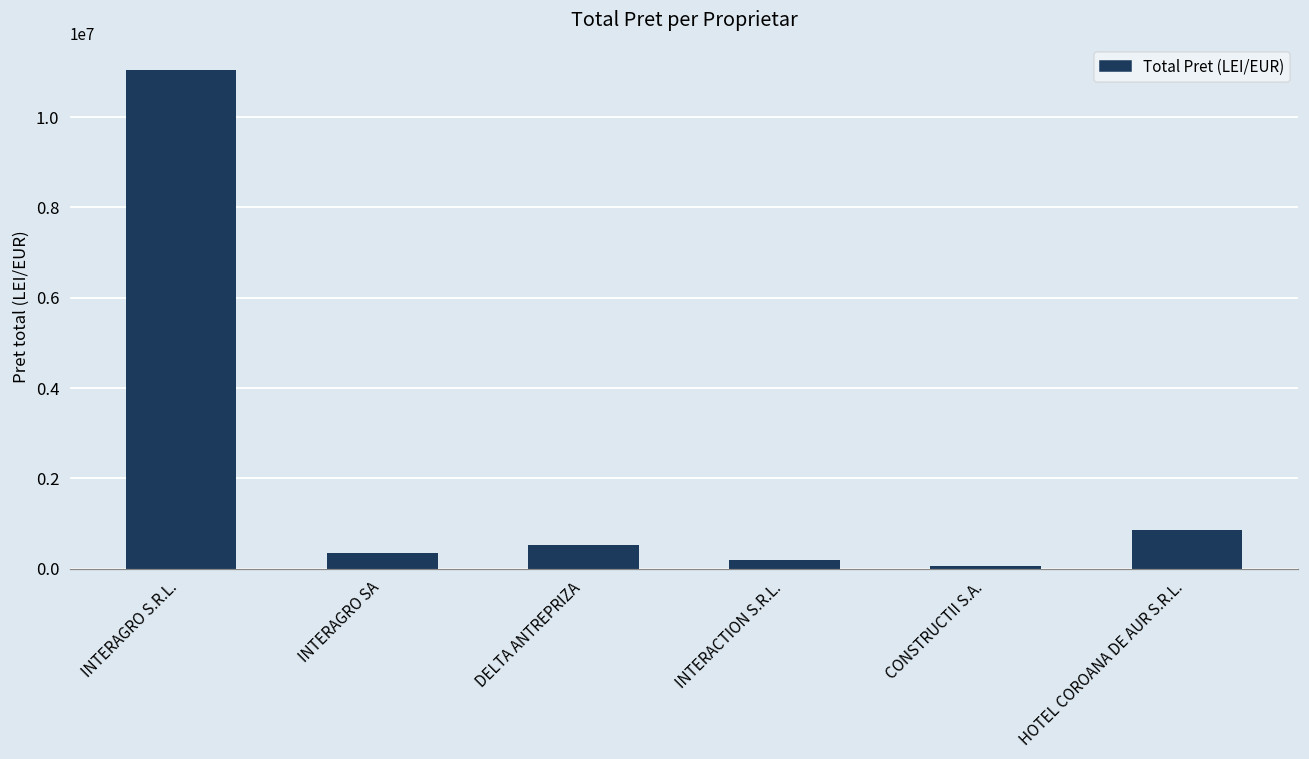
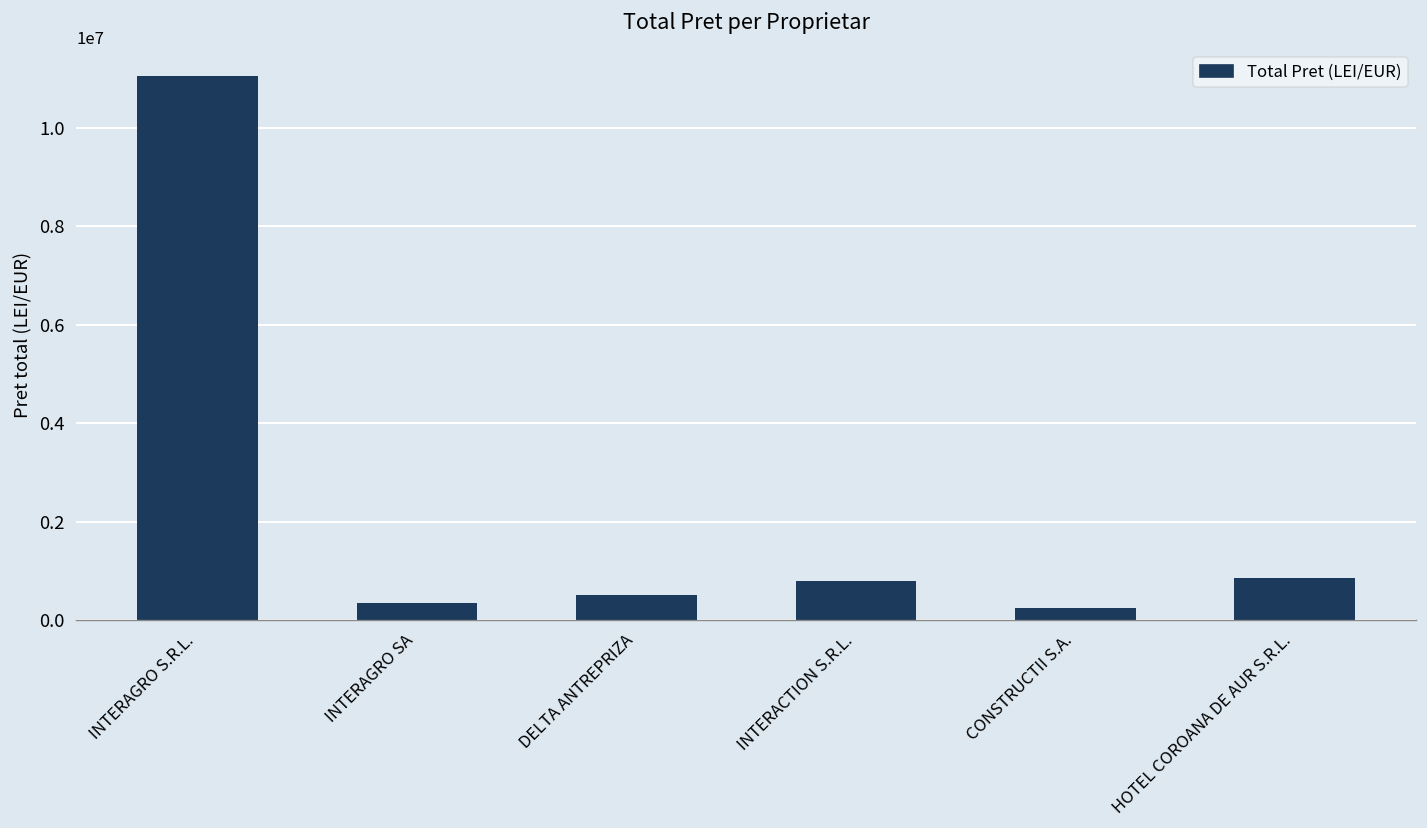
  {
    "INTERAGRO S.R.L.": 11100000,
    "INTERAGRO SA": 400000,
    "DELTA ANTREPRIZA": 500000,
-   "INTERACTION S.R.L.": 200000,
-   "CONSTRUCTII S.A.": 100000,
+   "INTERACTION S.R.L.": 800000,
+   "CONSTRUCTII S.A.": 200000,
    "HOTEL COROANA DE AUR S.R.L.": 900000
  }
